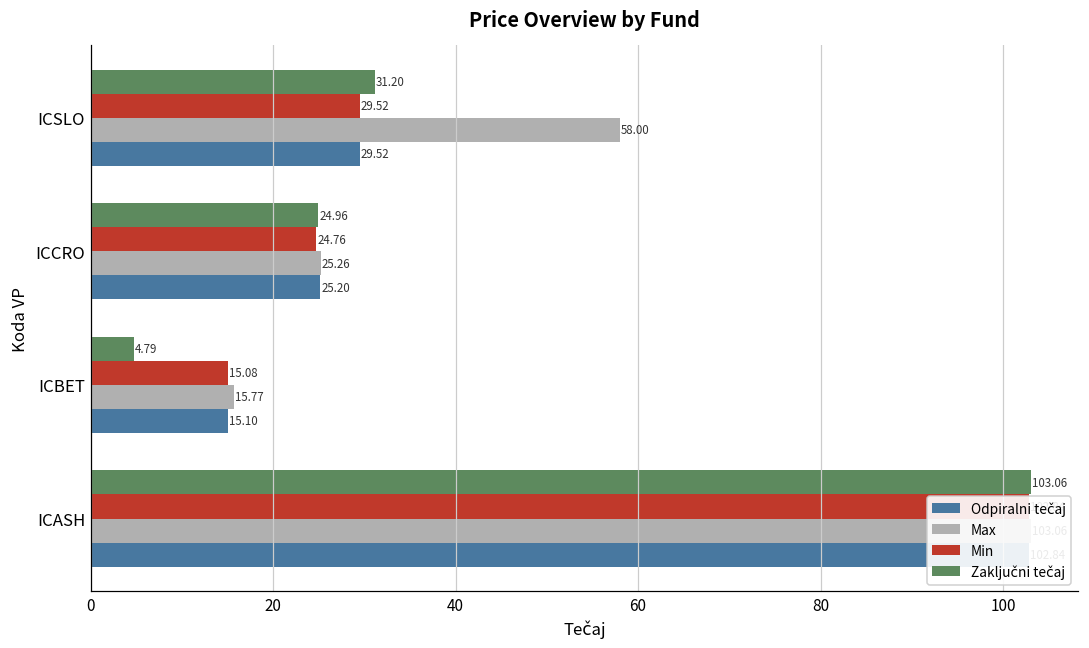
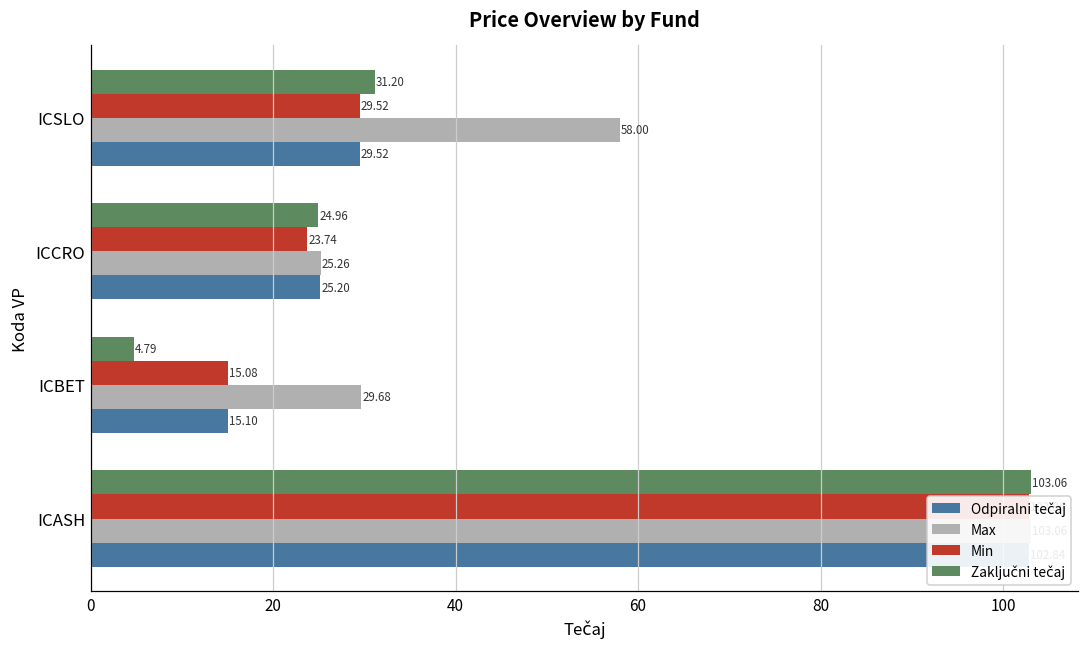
  {
    "Odpiralni tečaj": {
      "ICSLO": 29.52,
      "ICCRO": 25.20,
      "ICBET": 15.10
    },
    "Max": {
      "ICSLO": 58.00,
      "ICCRO": 25.26,
-     "ICBET": 15.77
+     "ICBET": 29.68
    },
    "Min": {
      "ICSLO": 29.52,
-     "ICCRO": 24.76,
+     "ICCRO": 23.74,
      "ICBET": 15.08
    },
    "Zaključni tečaj": {
      "ICSLO": 31.20,
      "ICCRO": 24.96,
      "ICBET": 4.79,
      "ICASH": 103.06
    }
  }
